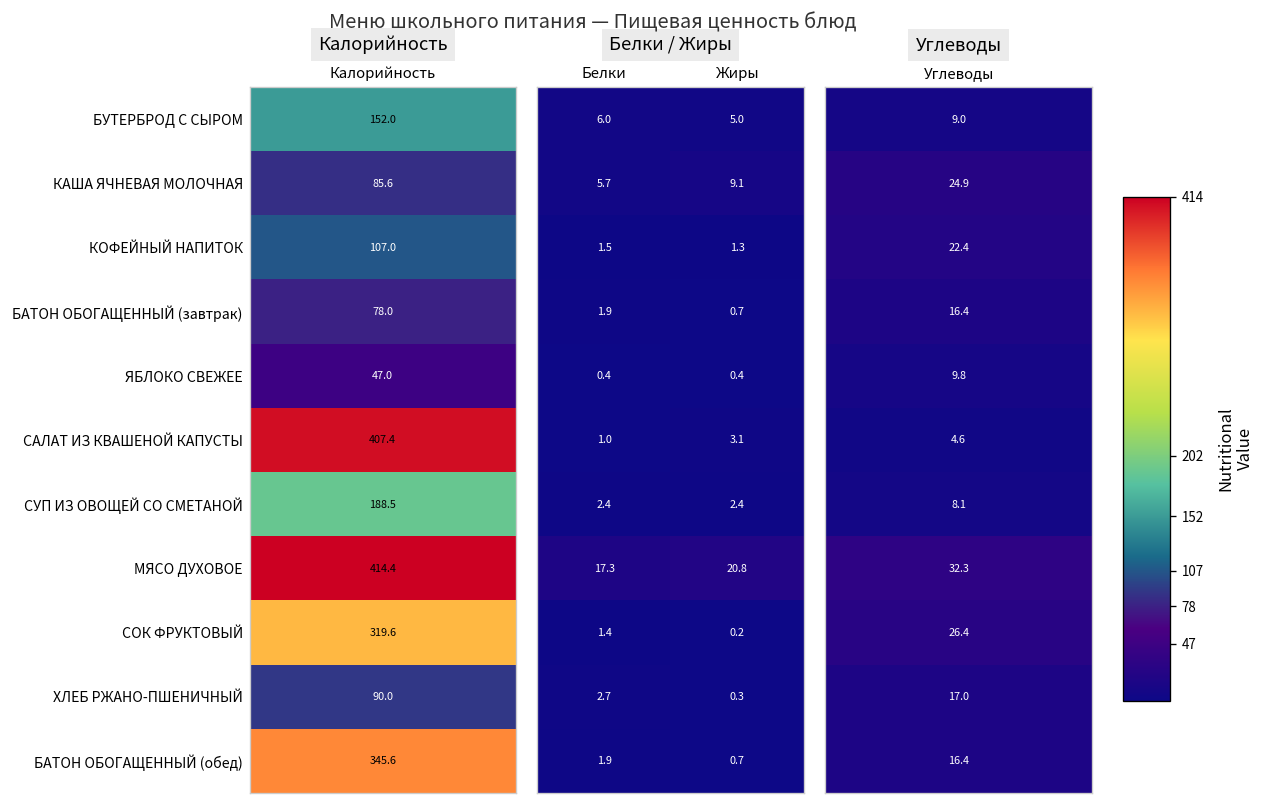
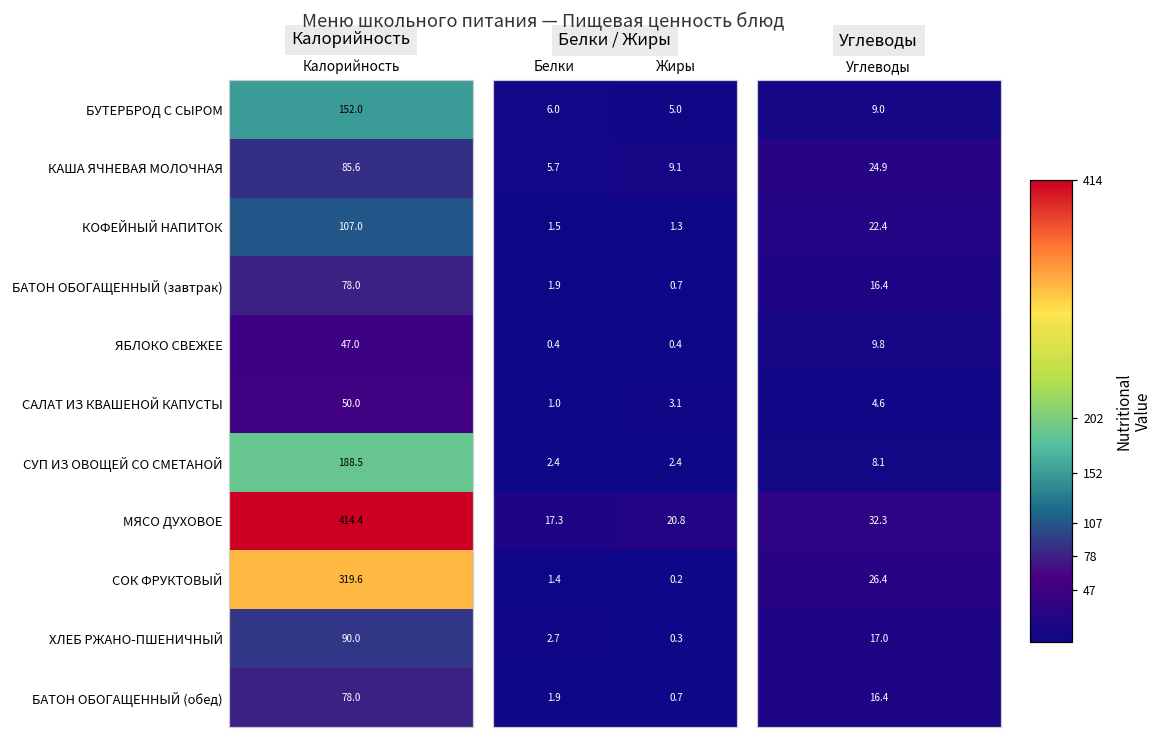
  {
    "Калорийность": {
      "БУТЕРБРОД С СЫРОМ": {
        "Калорийность": 152.0
      },
      "КАША ЯЧНЕВАЯ МОЛОЧНАЯ": {
        "Калорийность": 85.6
      },
      "КОФЕЙНЫЙ НАПИТОК": {
        "Калорийность": 107.0
      },
      "БАТОН ОБОГАЩЕННЫЙ (завтрак)": {
        "Калорийность": 78.0
      },
      "ЯБЛОКО СВЕЖЕЕ": {
        "Калорийность": 47.0
      },
      "САЛАТ ИЗ КВАШЕНОЙ КАПУСТЫ": {
-       "Калорийность": 407.4
+       "Калорийность": 50.0
      },
      "СУП ИЗ ОВОЩЕЙ СО СМЕТАНОЙ": {
        "Калорийность": 188.5
      },
      "МЯСО ДУХОВОЕ": {
        "Калорийность": 414.4
      },
      "СОК ФРУКТОВЫЙ": {
        "Калорийность": 319.6
      },
      "ХЛЕБ РЖАНО-ПШЕНИЧНЫЙ": {
        "Калорийность": 90.0
      },
      "БАТОН ОБОГАЩЕННЫЙ (обед)": {
-       "Калорийность": 345.6
+       "Калорийность": 78.0
      }
    }
  }
